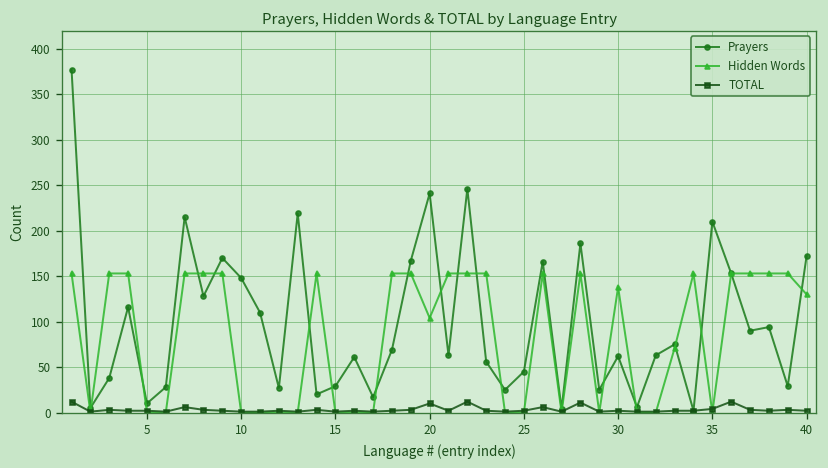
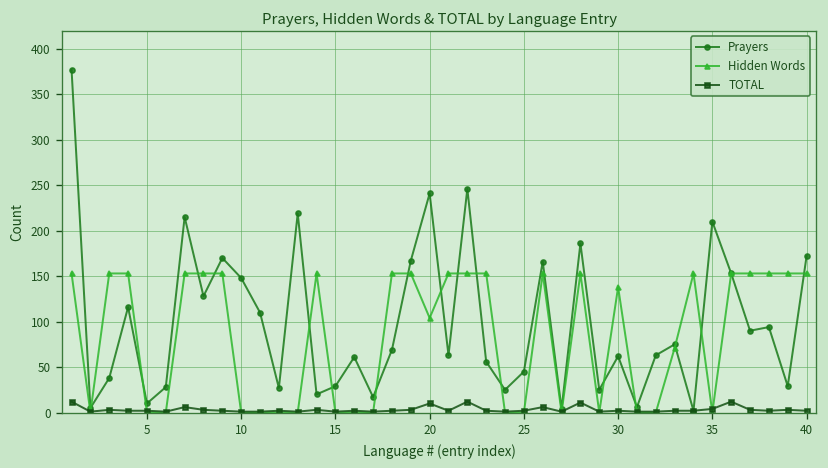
  {
    "Hidden Words": {
      "20": 100,
      "30": 140,
      "35": 0,
-     "40": 130
+     "40": 150
    }
  }
